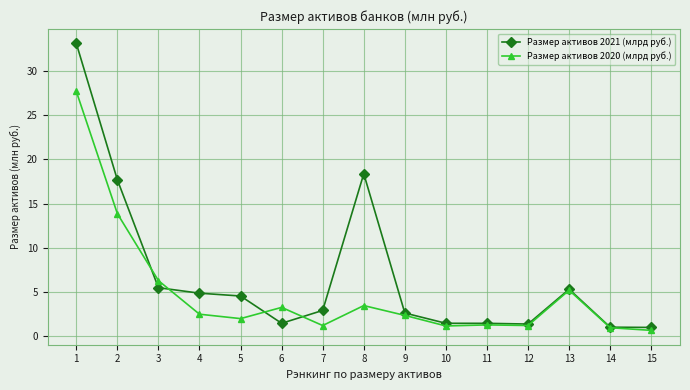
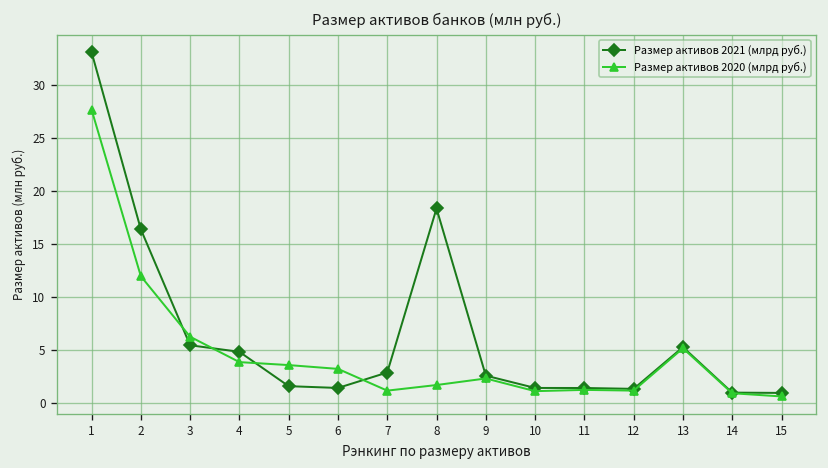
  {
    "Размер активов 2021 (млрд руб.)": {
      "1": 33,
-     "2": 18,
+     "2": 16,
      "3": 5,
      "4": 5,
-     "5": 5,
+     "5": 2,
      "6": 1,
      "7": 3,
      "8": 18,
      "10": 1,
      "15": 1
    },
    "Размер активов 2020 (млрд руб.)": {
      "1": 28,
-     "2": 14,
+     "2": 12,
      "3": 6,
-     "4": 2,
-     "5": 2,
+     "4": 4,
+     "5": 4,
      "6": 3,
      "7": 1,
-     "8": 3,
+     "8": 2,
      "10": 1,
      "15": 1
    }
  }
